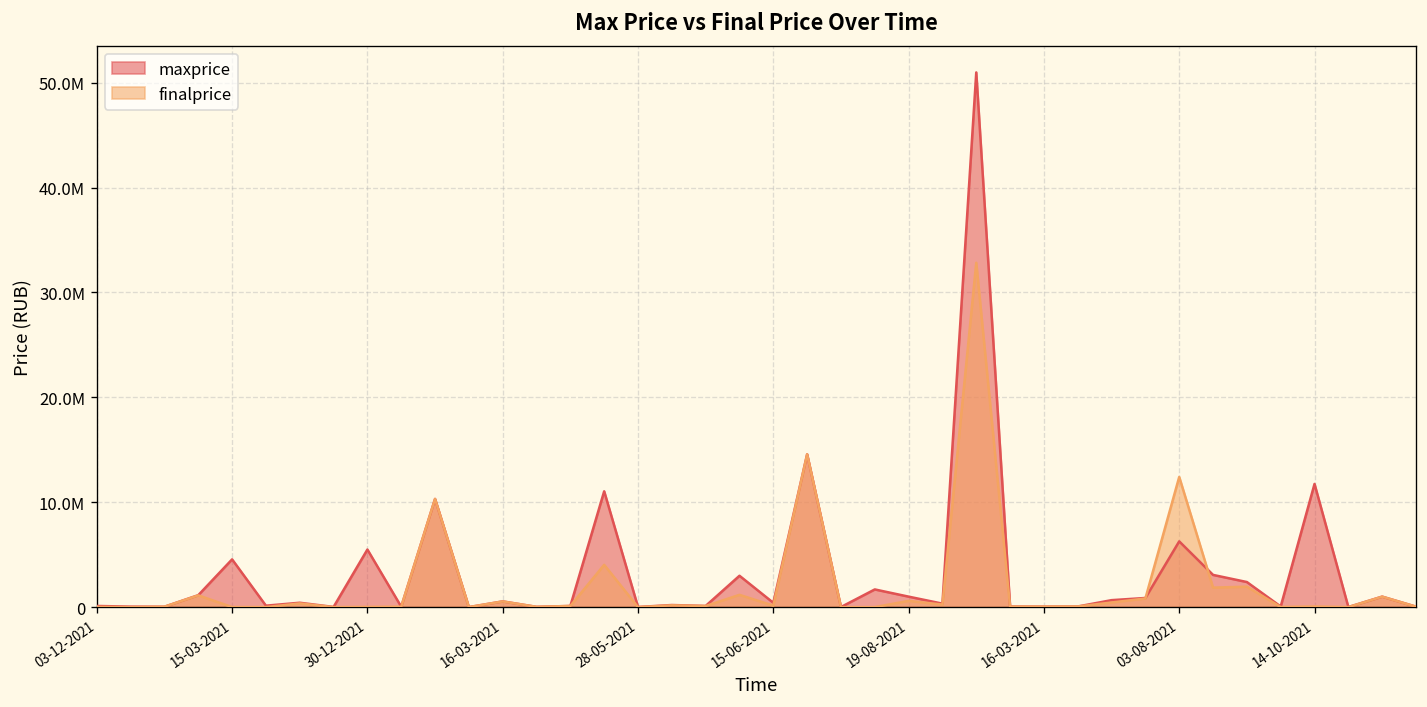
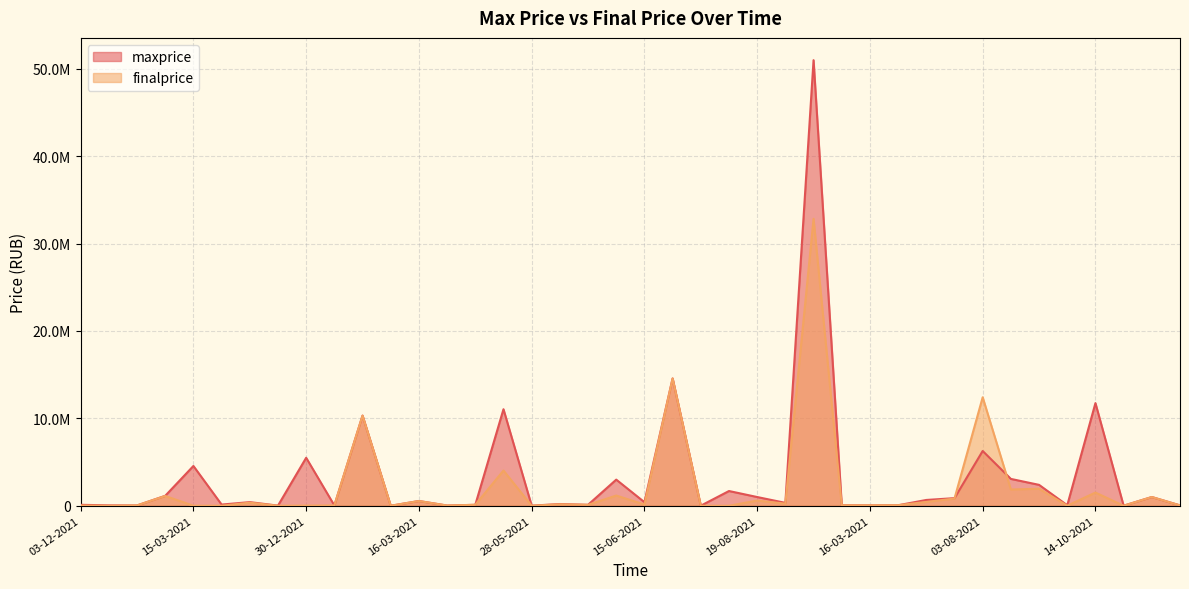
  {
    "maxprice": {
      "15-03-2021": 5000000,
      "30-12-2021": 5000000,
      "19-08-2021": 1000000,
      "03-08-2021": 6000000,
      "14-10-2021": 12000000
    },
    "finalprice": {
      "15-03-2021": 0,
      "30-12-2021": 0,
      "19-08-2021": 1000000,
      "03-08-2021": 12000000,
-     "14-10-2021": 0
+     "14-10-2021": 2000000
    }
  }
